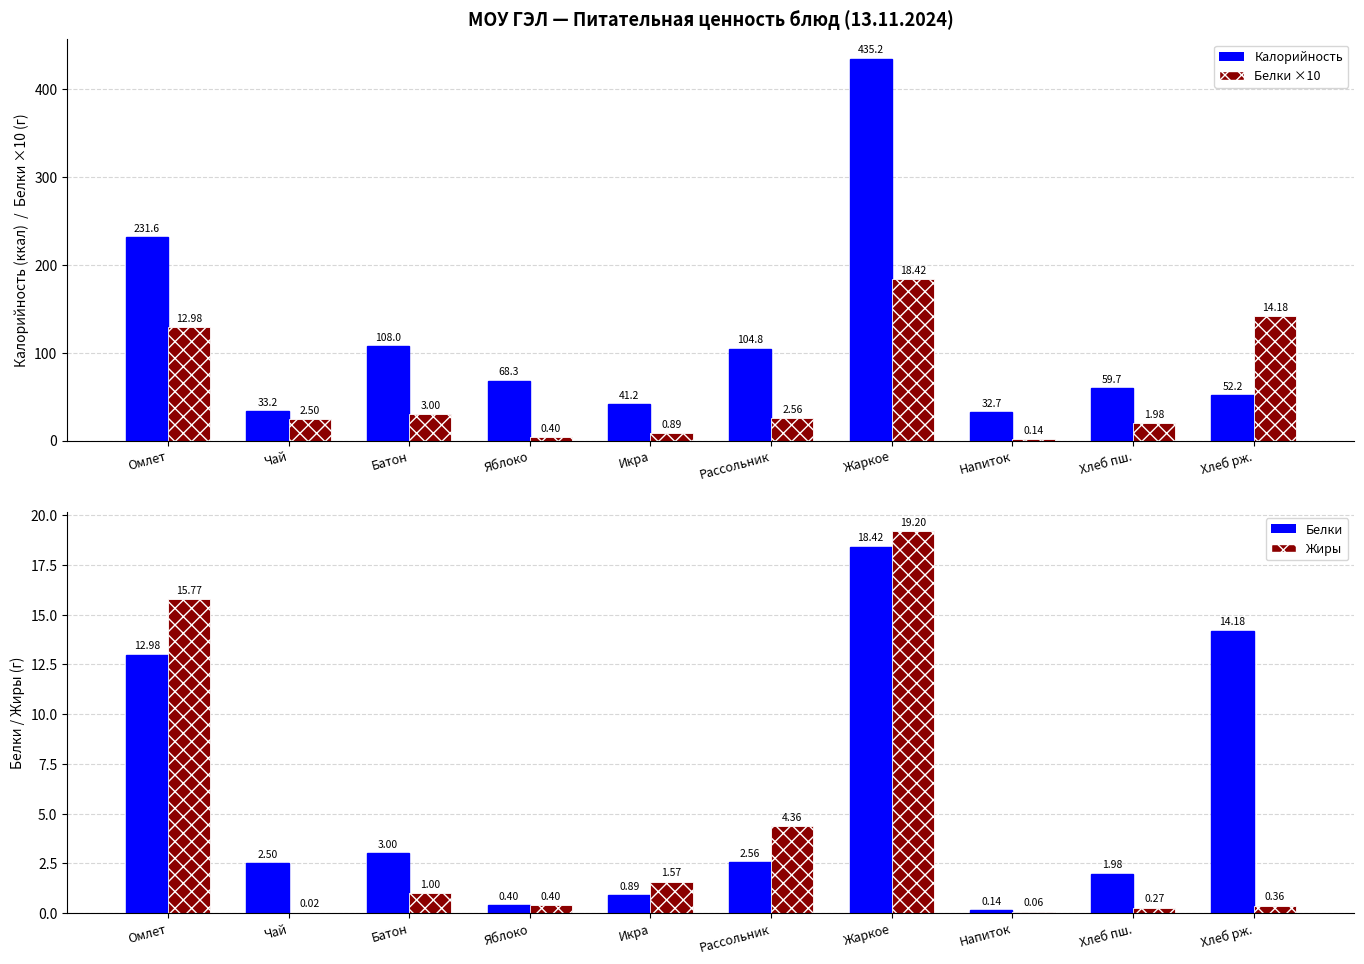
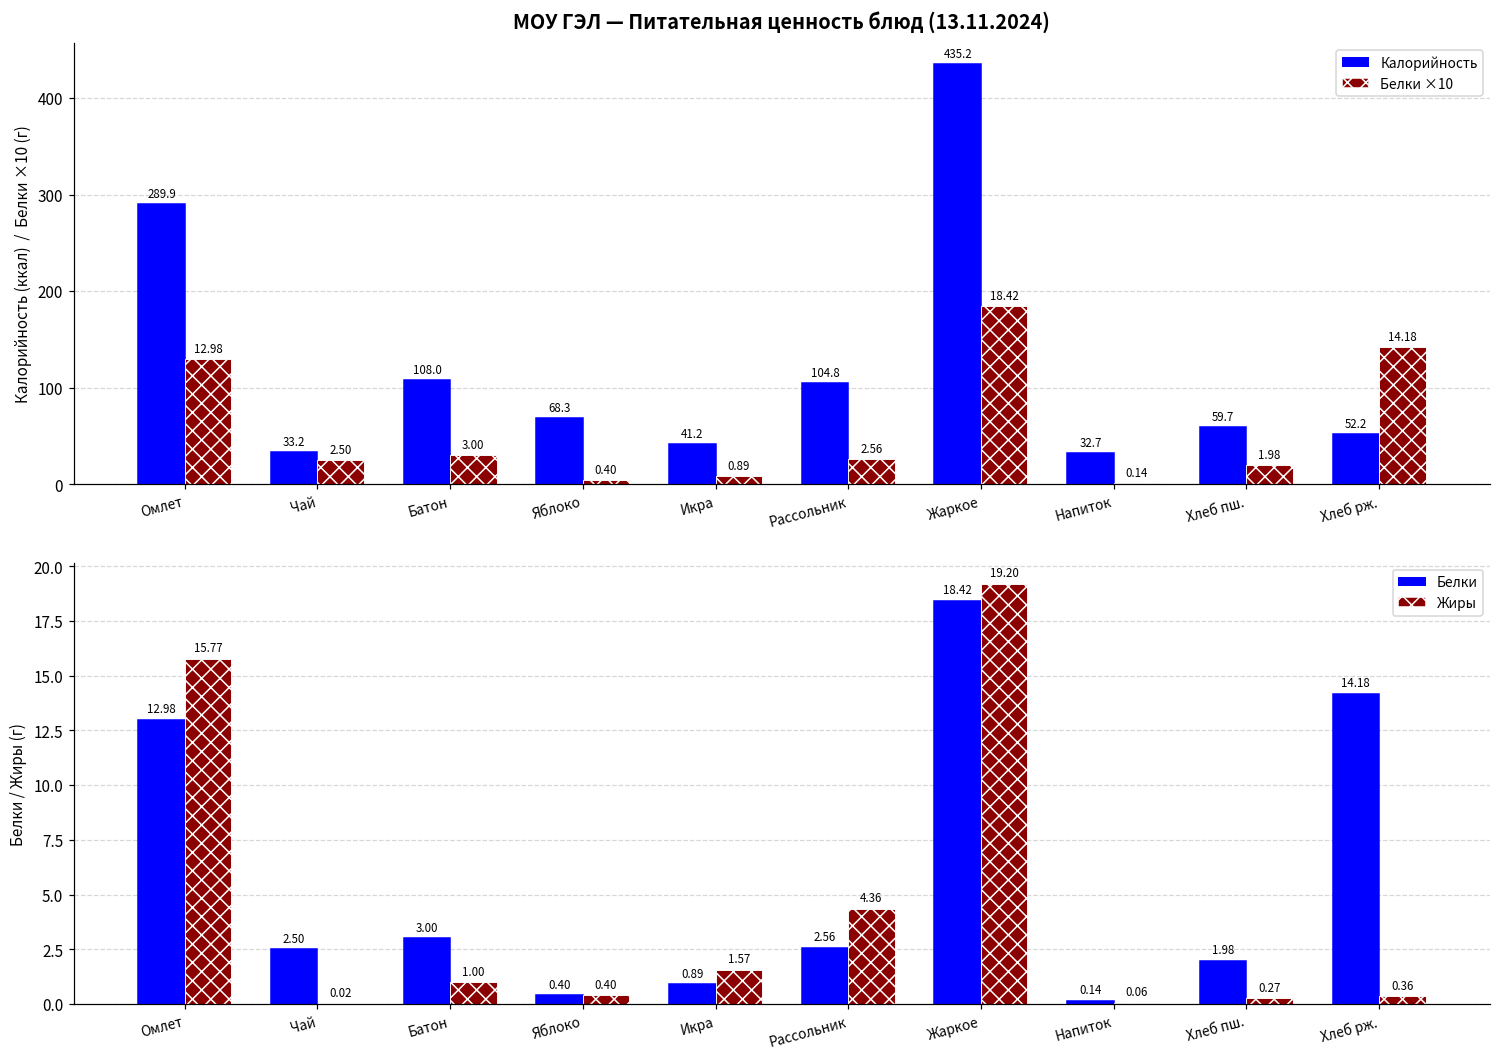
  {
    "МОУ ГЭЛ — Питательная ценность блюд (13.11.2024)": {
      "Калорийность": {
-       "Омлет": 231.6,
+       "Омлет": 289.9,
        "Чай": 33.2,
        "Батон": 108.0,
        "Яблоко": 68.3,
        "Икра": 41.2,
        "Рассольник": 104.8,
        "Жаркое": 435.2,
        "Напиток": 32.7,
        "Хлеб пш.": 59.7,
        "Хлеб рж.": 52.2
      }
    }
  }
